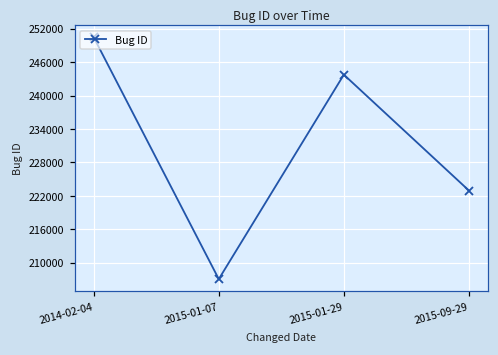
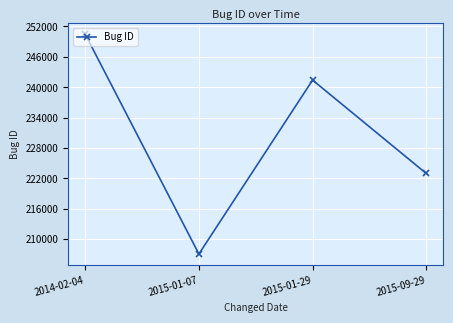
  {
    "2015-01-07": 207000,
-   "2015-01-29": 244000,
+   "2015-01-29": 241000,
    "2015-09-29": 223000
  }
